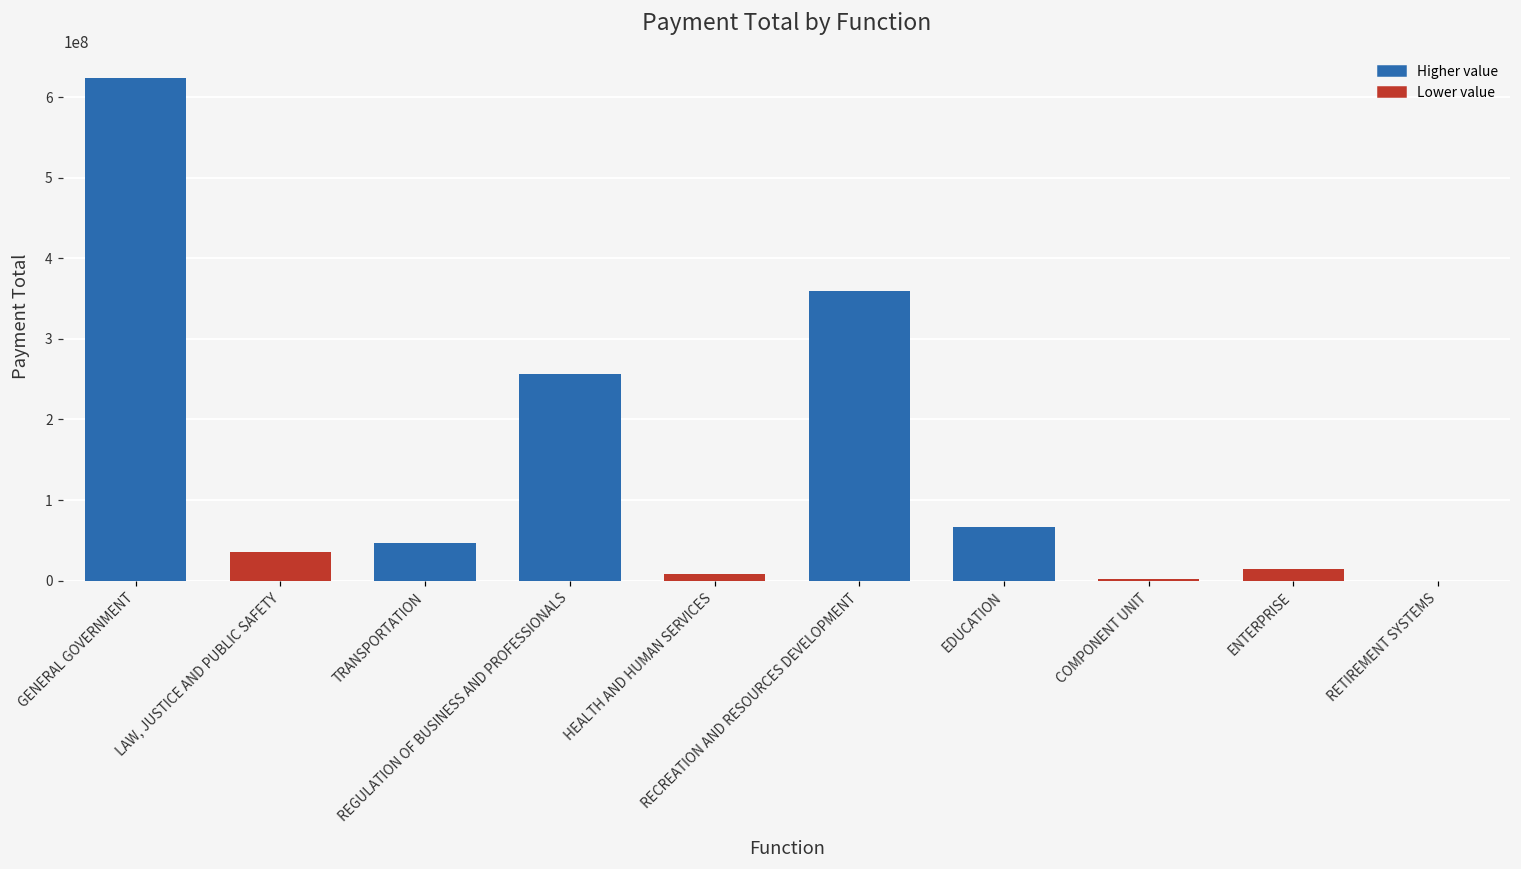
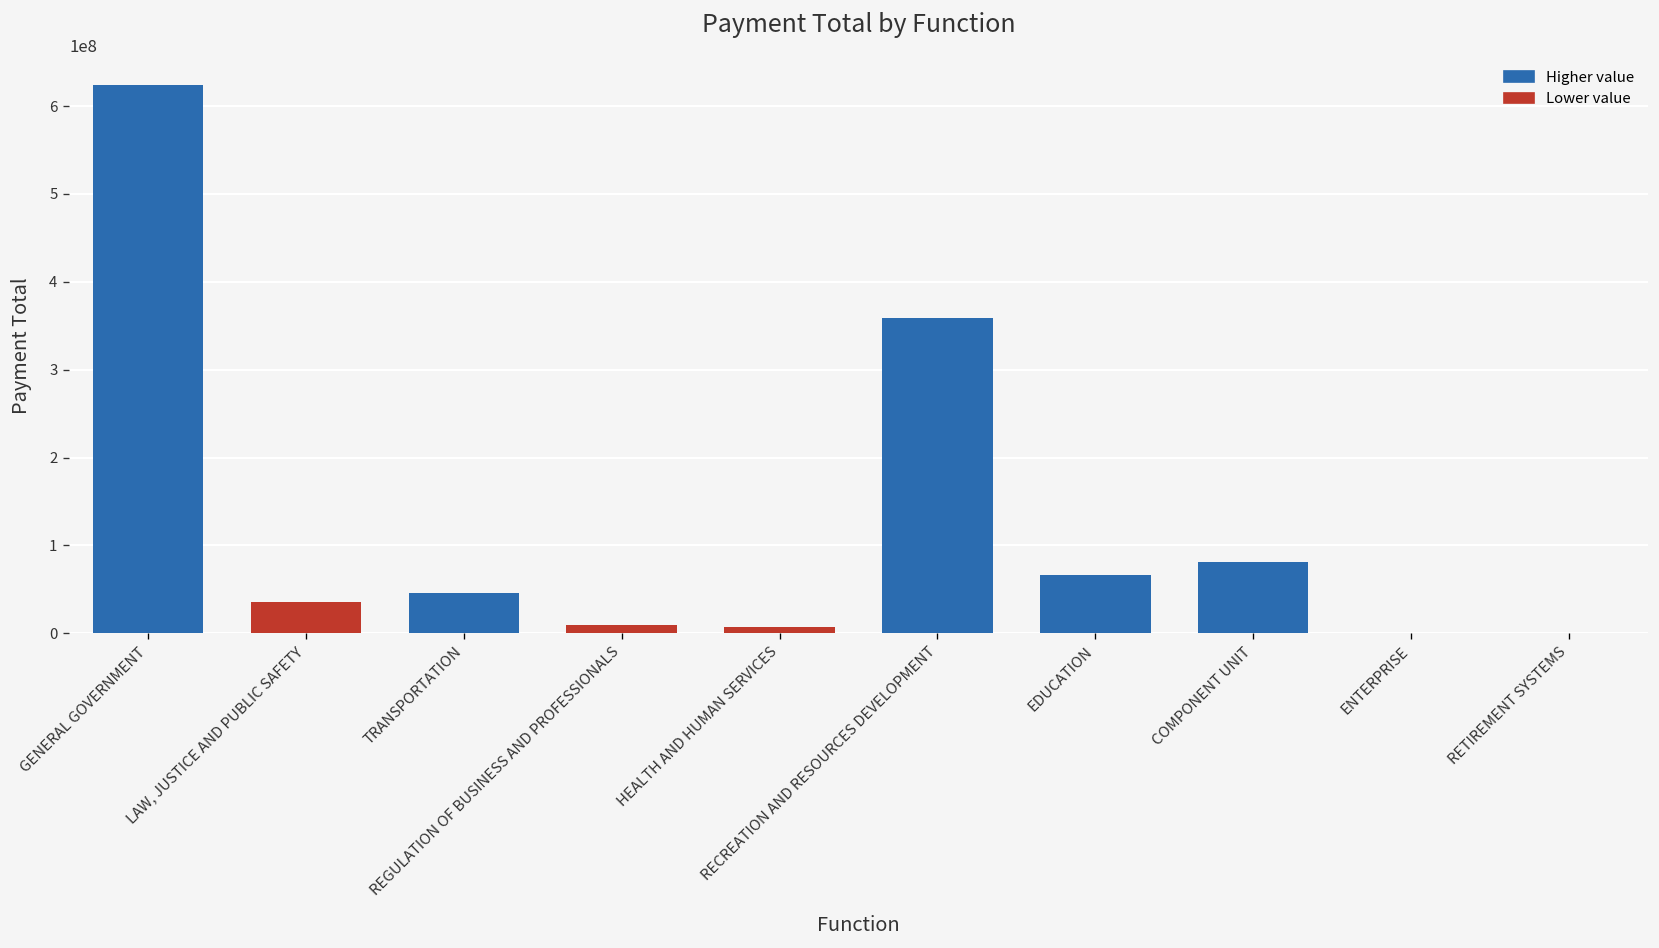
  {
    "GENERAL GOVERNMENT": 620000000,
    "LAW, JUSTICE AND PUBLIC SAFETY": 40000000,
    "TRANSPORTATION": 50000000,
-   "REGULATION OF BUSINESS AND PROFESSIONALS": 260000000,
+   "REGULATION OF BUSINESS AND PROFESSIONALS": 10000000,
    "HEALTH AND HUMAN SERVICES": 10000000,
    "RECREATION AND RESOURCES DEVELOPMENT": 360000000,
    "EDUCATION": 70000000,
-   "COMPONENT UNIT": 0,
-   "ENTERPRISE": 10000000
+   "COMPONENT UNIT": 80000000,
+   "ENTERPRISE": 0
  }
